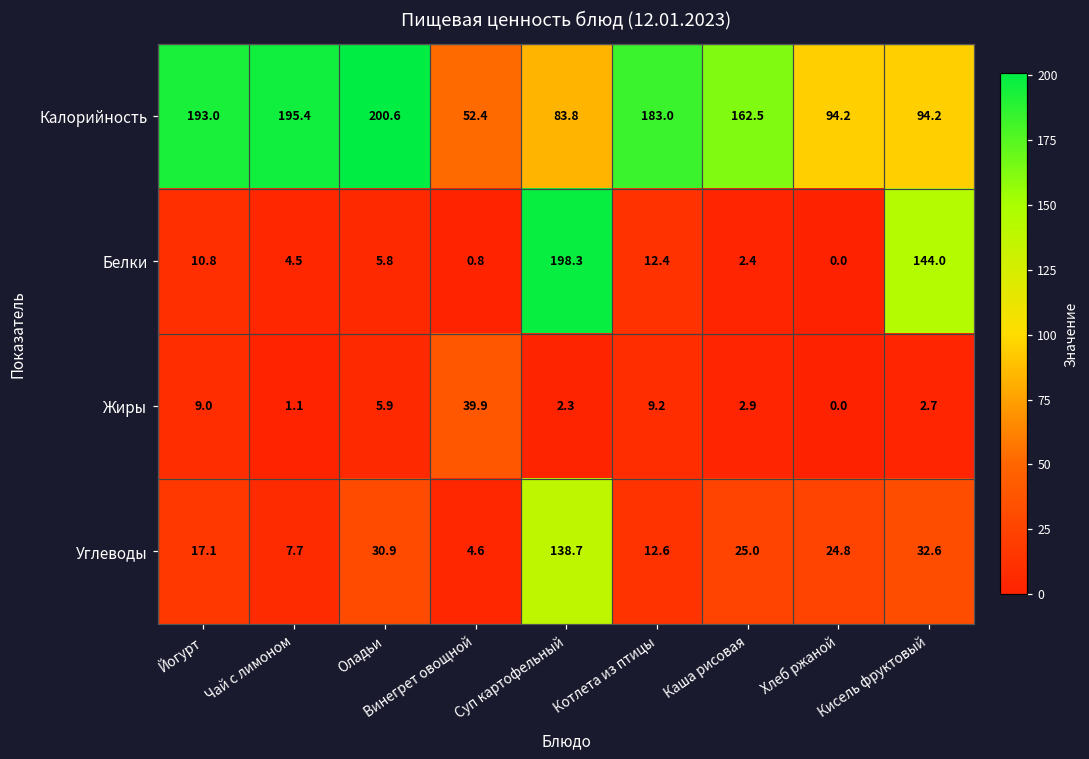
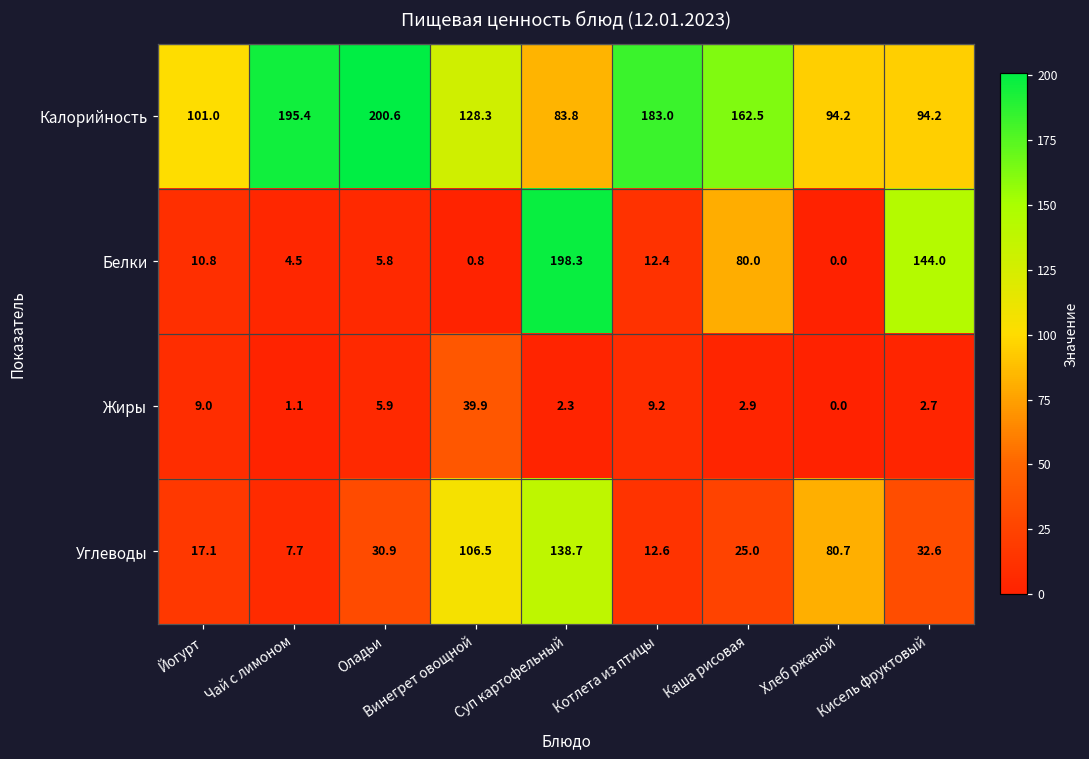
  {
    "Калорийность": {
-     "Йогурт": 193.0,
+     "Йогурт": 101.0,
      "Чай с лимоном": 195.4,
      "Оладьи": 200.6,
-     "Винегрет овощной": 52.4,
+     "Винегрет овощной": 128.3,
      "Суп картофельный": 83.8,
      "Котлета из птицы": 183.0,
      "Каша рисовая": 162.5,
      "Хлеб ржаной": 94.2,
      "Кисель фруктовый": 94.2
    },
    "Белки": {
      "Йогурт": 10.8,
      "Чай с лимоном": 4.5,
      "Оладьи": 5.8,
      "Винегрет овощной": 0.8,
      "Суп картофельный": 198.3,
      "Котлета из птицы": 12.4,
-     "Каша рисовая": 2.4,
+     "Каша рисовая": 80.0,
      "Хлеб ржаной": 0.0,
      "Кисель фруктовый": 144.0
    },
    "Жиры": {
      "Йогурт": 9.0,
      "Чай с лимоном": 1.1,
      "Оладьи": 5.9,
      "Винегрет овощной": 39.9,
      "Суп картофельный": 2.3,
      "Котлета из птицы": 9.2,
      "Каша рисовая": 2.9,
      "Хлеб ржаной": 0.0,
      "Кисель фруктовый": 2.7
    },
    "Углеводы": {
      "Йогурт": 17.1,
      "Чай с лимоном": 7.7,
      "Оладьи": 30.9,
-     "Винегрет овощной": 4.6,
+     "Винегрет овощной": 106.5,
      "Суп картофельный": 138.7,
      "Котлета из птицы": 12.6,
      "Каша рисовая": 25.0,
-     "Хлеб ржаной": 24.8,
+     "Хлеб ржаной": 80.7,
      "Кисель фруктовый": 32.6
    }
  }
